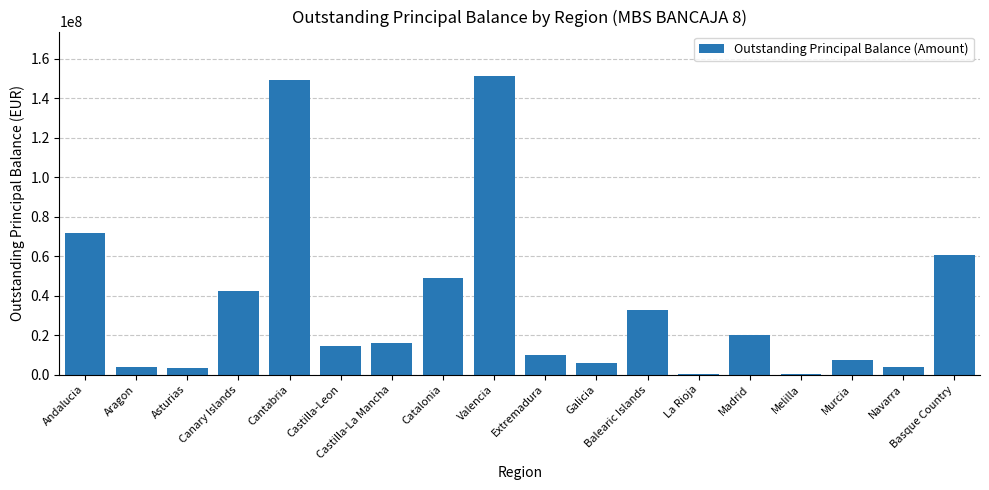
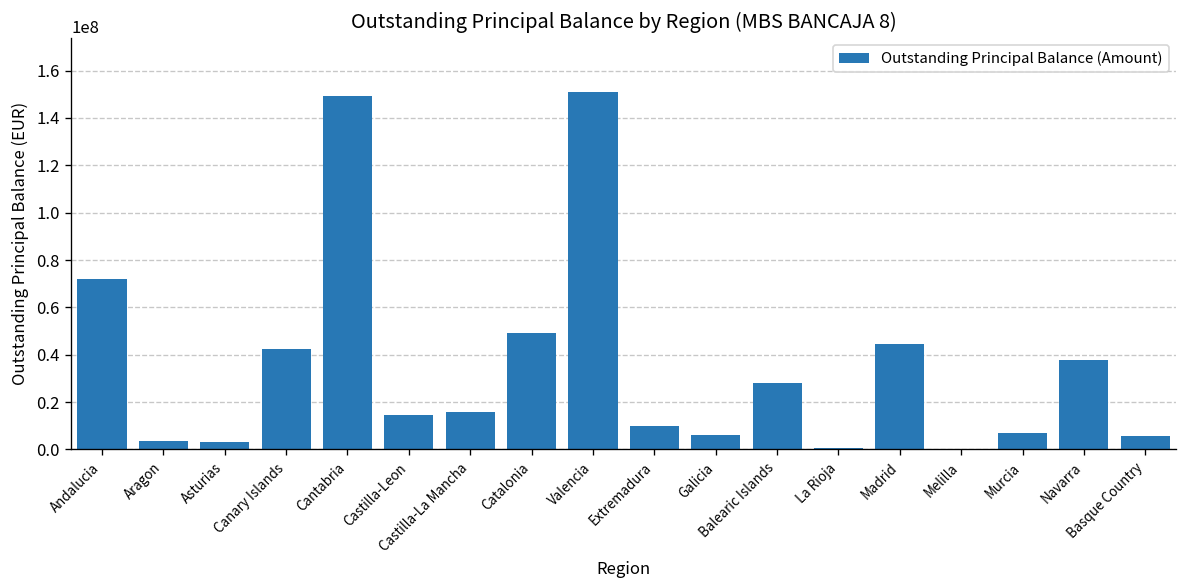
  {
    "Andalucia": 72000000,
    "Aragon": 4000000,
    "Asturias": 3000000,
    "Canary Islands": 43000000,
    "Cantabria": 149000000,
    "Castilla-Leon": 15000000,
    "Castilla-La Mancha": 16000000,
    "Catalonia": 49000000,
    "Valencia": 151000000,
    "Extremadura": 10000000,
    "Galicia": 6000000,
-   "Balearic Islands": 33000000,
-   "Madrid": 20000000,
+   "Balearic Islands": 28000000,
+   "Madrid": 45000000,
    "Murcia": 7000000,
-   "Navarra": 4000000,
-   "Basque Country": 60000000
+   "Navarra": 38000000,
+   "Basque Country": 6000000
  }
